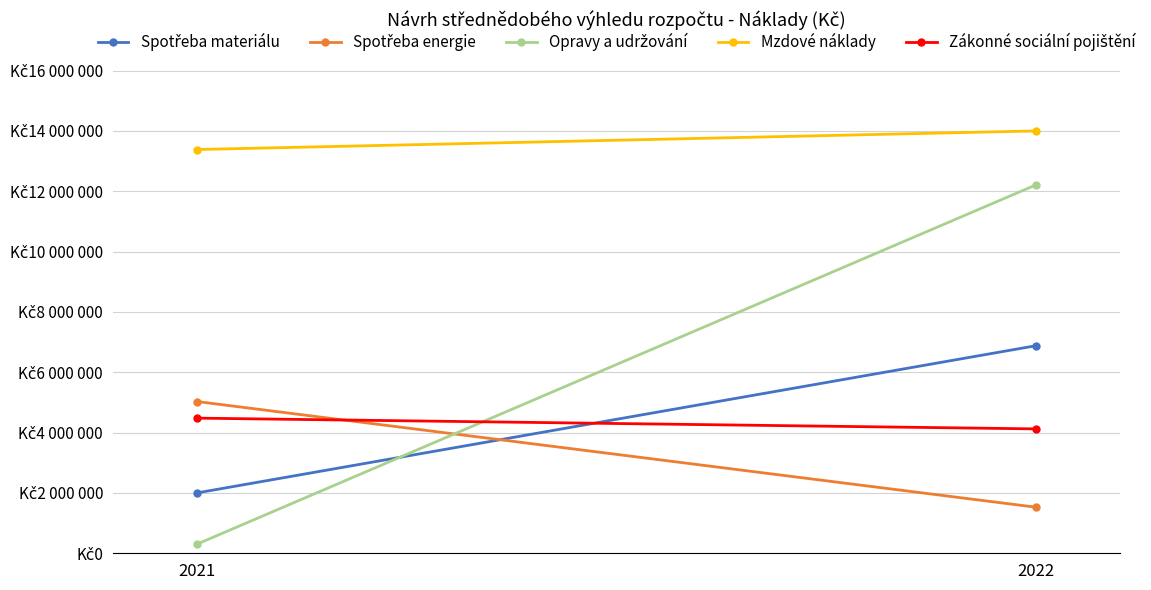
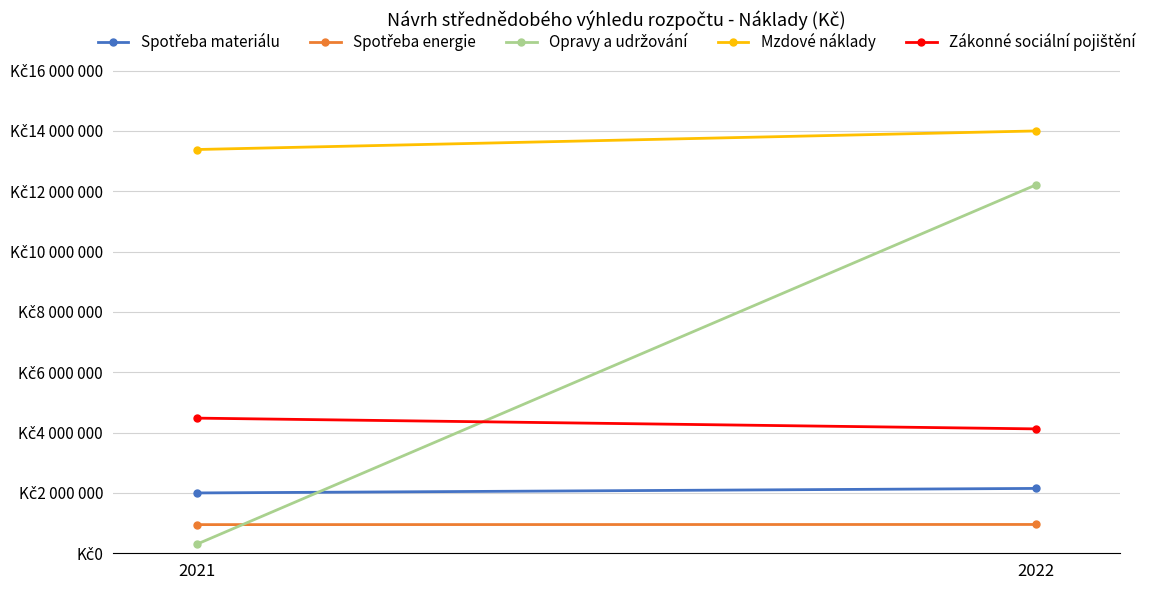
  {
    "Spotřeba materiálu": {
      "2021": "Kč2000000",
-     "2022": "Kč6900000"
+     "2022": "Kč2200000"
    },
    "Spotřeba energie": {
-     "2021": "Kč5000000",
-     "2022": "Kč1500000"
+     "2021": "Kč1000000",
+     "2022": "Kč1000000"
    },
    "Opravy a udržování": {
      "2021": "Kč300000",
      "2022": "Kč12200000"
    },
    "Mzdové náklady": {
      "2021": "Kč13400000",
      "2022": "Kč14000000"
    },
    "Zákonné sociální pojištění": {
      "2021": "Kč4500000",
      "2022": "Kč4100000"
    }
  }
